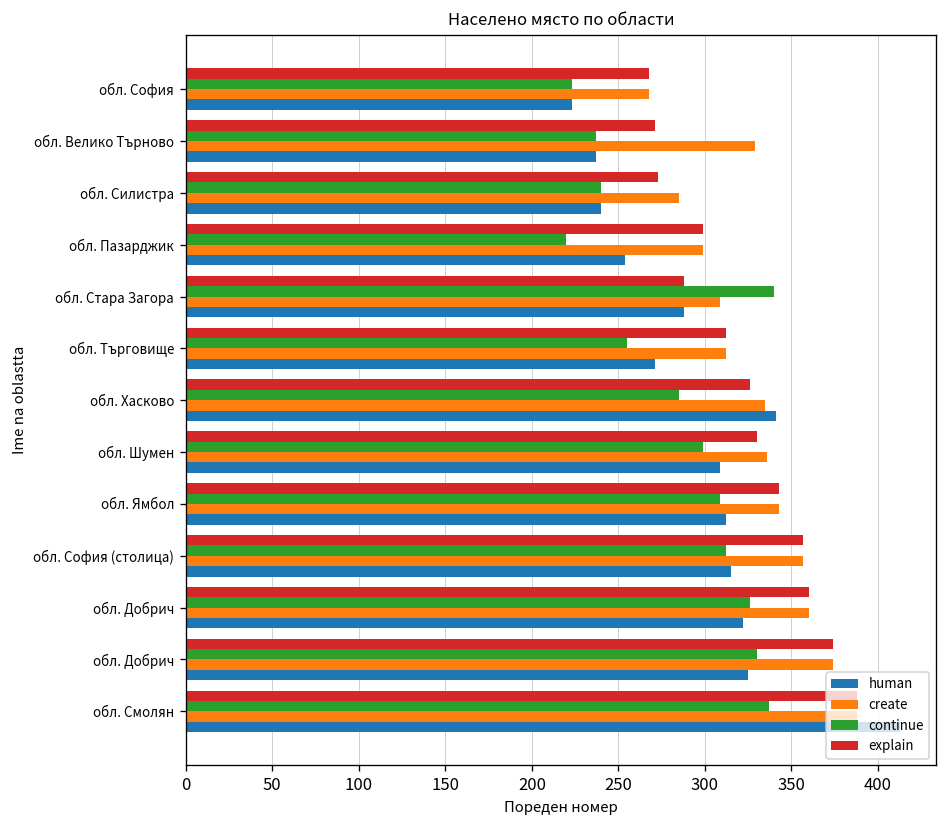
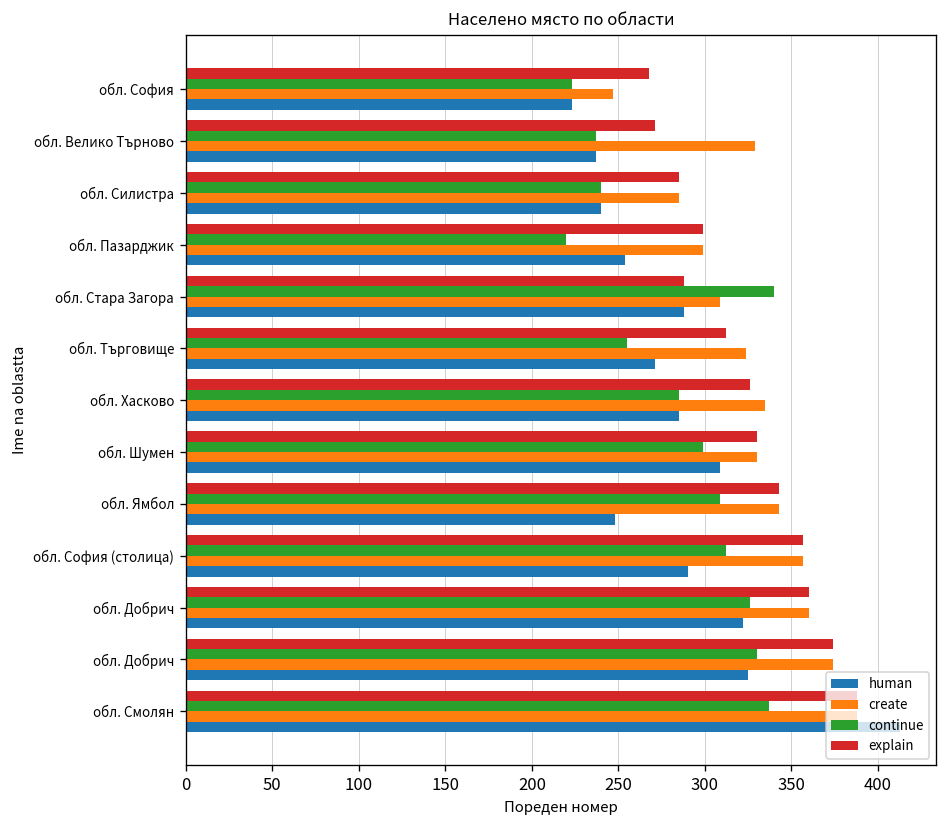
  {
    "human": {
      "обл. София": 223,
      "обл. Велико Търново": 237,
      "обл. Силистра": 240,
      "обл. Пазарджик": 254,
      "обл. Стара Загора": 288,
      "обл. Търговище": 271,
-     "обл. Хасково": 341,
+     "обл. Хасково": 285,
      "обл. Шумен": 309,
-     "обл. Ямбол": 312,
-     "обл. София (столица)": 315
+     "обл. Ямбол": 248,
+     "обл. София (столица)": 290
    },
    "create": {
-     "обл. София": 268,
+     "обл. София": 247,
      "обл. Велико Търново": 329,
      "обл. Силистра": 285,
      "обл. Пазарджик": 299,
      "обл. Стара Загора": 309,
-     "обл. Търговище": 312,
+     "обл. Търговище": 324,
      "обл. Хасково": 335,
-     "обл. Шумен": 336,
+     "обл. Шумен": 330,
      "обл. Ямбол": 343,
      "обл. София (столица)": 357
    },
    "continue": {
      "обл. София": 223,
      "обл. Велико Търново": 237,
      "обл. Силистра": 240,
      "обл. Пазарджик": 220,
      "обл. Стара Загора": 340,
      "обл. Търговище": 255,
      "обл. Хасково": 285,
      "обл. Шумен": 299,
      "обл. Ямбол": 309,
      "обл. София (столица)": 312,
      "обл. Смолян": 337
    },
    "explain": {
      "обл. София": 268,
      "обл. Велико Търново": 271,
-     "обл. Силистра": 273,
+     "обл. Силистра": 285,
      "обл. Пазарджик": 299,
      "обл. Стара Загора": 288,
      "обл. Търговище": 312,
      "обл. Хасково": 326,
      "обл. Шумен": 330,
      "обл. Ямбол": 343,
      "обл. София (столица)": 357
    }
  }
